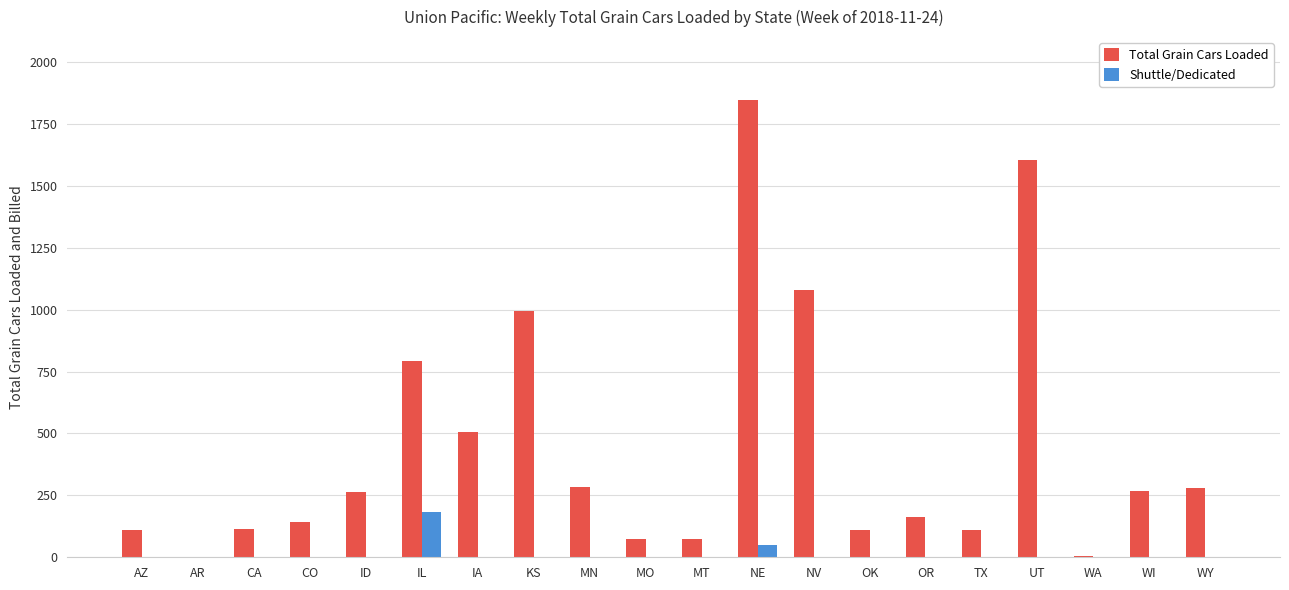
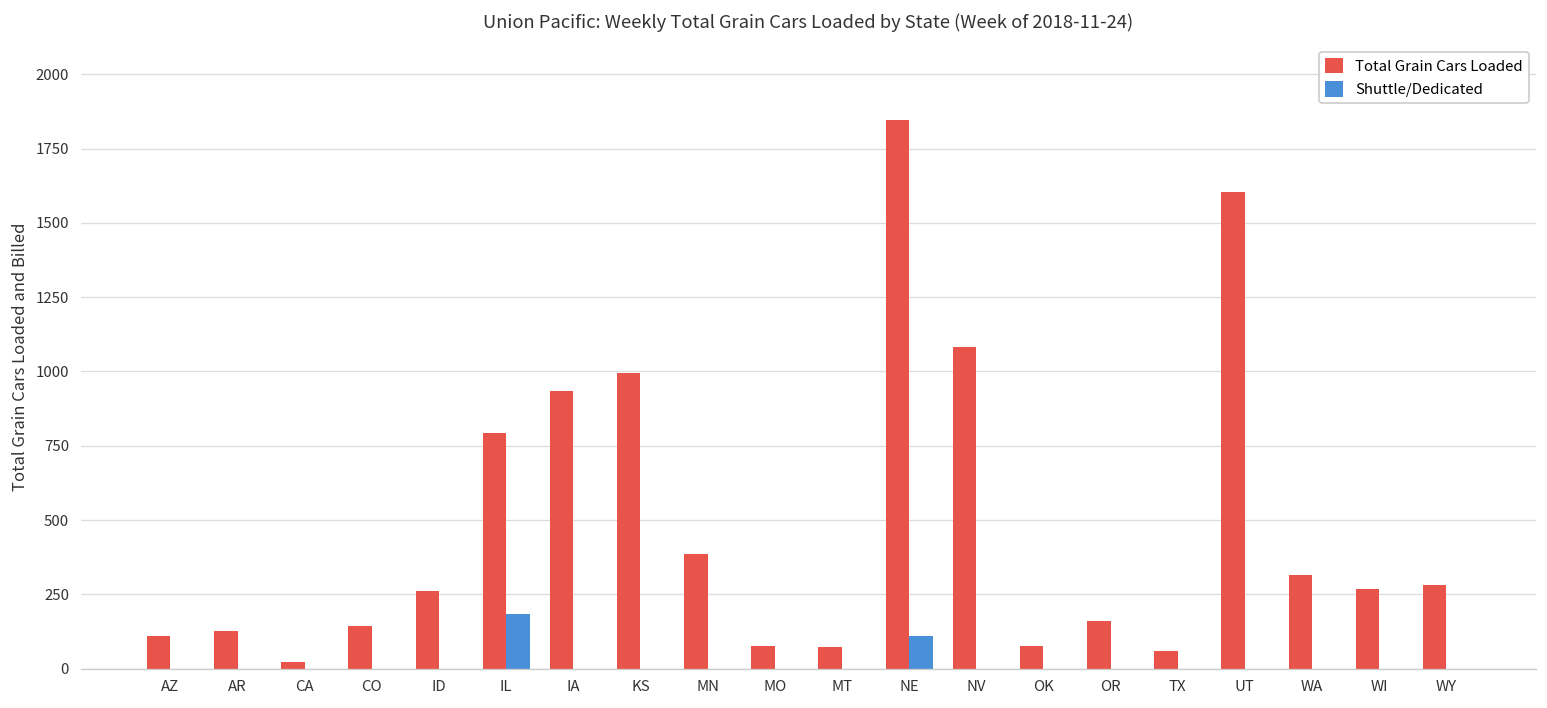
  {
    "Total Grain Cars Loaded": {
      "AZ": 110,
-     "AR": 0,
-     "CA": 120,
+     "AR": 130,
+     "CA": 20,
      "CO": 140,
      "ID": 260,
      "IL": 790,
-     "IA": 510,
+     "IA": 930,
      "KS": 1000,
-     "MN": 280,
+     "MN": 390,
      "MO": 80,
      "MT": 70,
      "NE": 1850,
      "NV": 1080,
-     "OK": 110,
+     "OK": 80,
      "OR": 160,
-     "TX": 110,
+     "TX": 60,
      "UT": 1600,
-     "WA": 10,
+     "WA": 320,
      "WI": 270,
      "WY": 280
    },
    "Shuttle/Dedicated": {
      "AZ": 0,
      "AR": 0,
      "CA": 0,
      "CO": 0,
      "ID": 0,
      "IL": 180,
      "IA": 0,
      "KS": 0,
      "MN": 0,
      "MO": 0,
      "MT": 0,
-     "NE": 50,
+     "NE": 110,
      "NV": 0,
      "OK": 0,
      "OR": 0,
      "TX": 0,
      "UT": 0,
      "WA": 0,
      "WI": 0,
      "WY": 0
    }
  }
